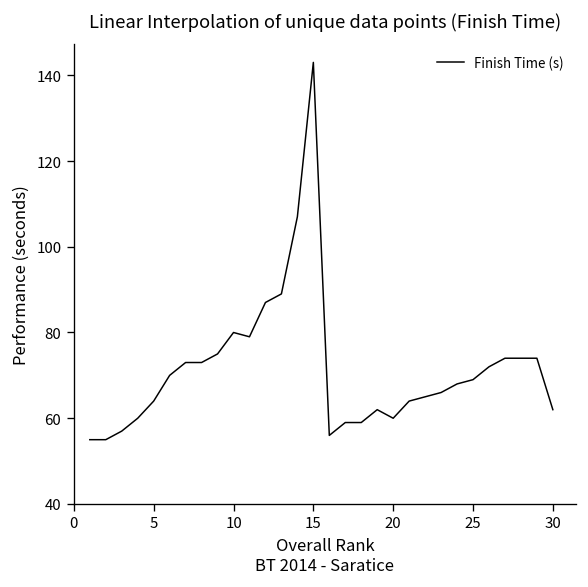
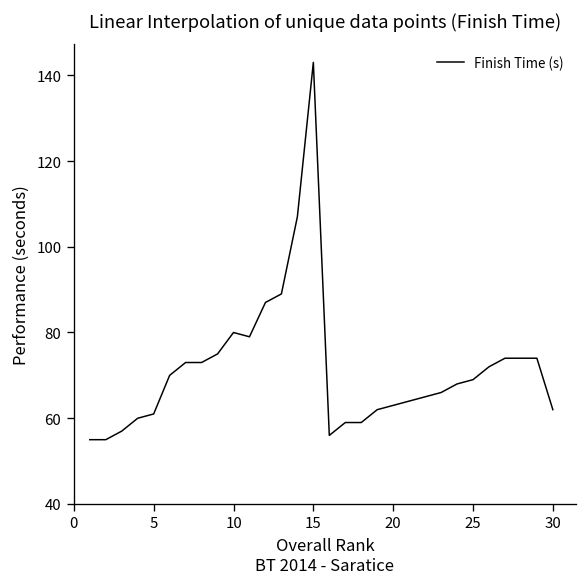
  {
-   "5": 64,
+   "5": 61,
    "10": 80,
    "15": 143,
-   "20": 60,
+   "20": 63,
    "25": 69,
    "30": 62
  }
